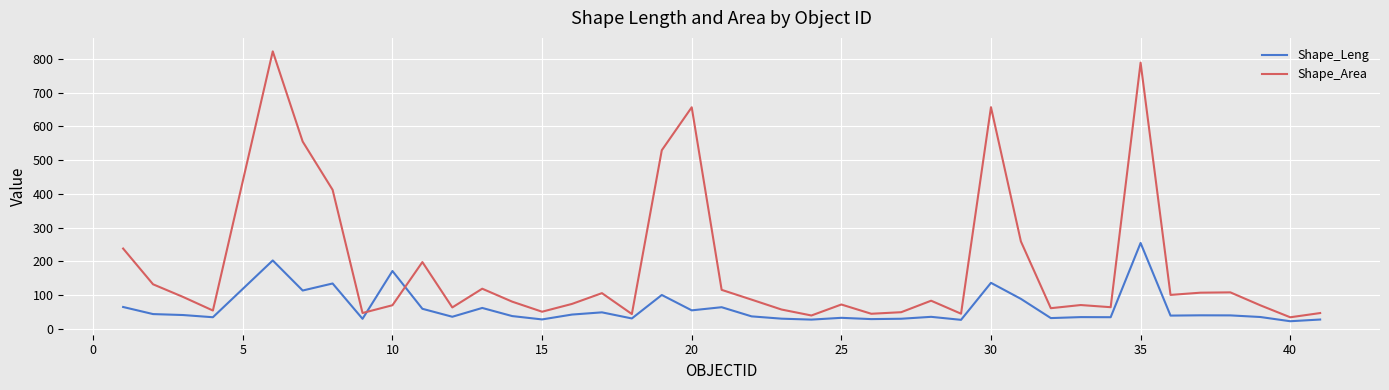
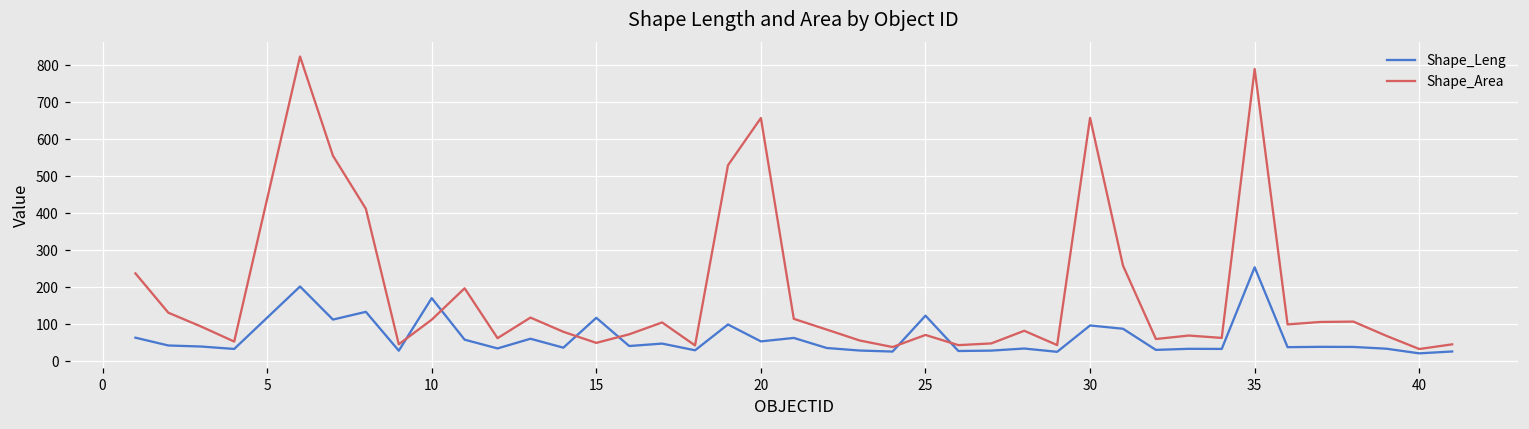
  {
    "Shape_Leng": {
      "10": 170,
-     "15": 30,
+     "15": 120,
      "20": 50,
-     "25": 30,
-     "30": 140,
+     "25": 120,
+     "30": 100,
      "35": 250,
      "40": 20
    },
    "Shape_Area": {
-     "10": 70,
+     "10": 110,
      "15": 50,
      "20": 660,
      "25": 70,
      "30": 660,
      "35": 790,
      "40": 30
    }
  }
